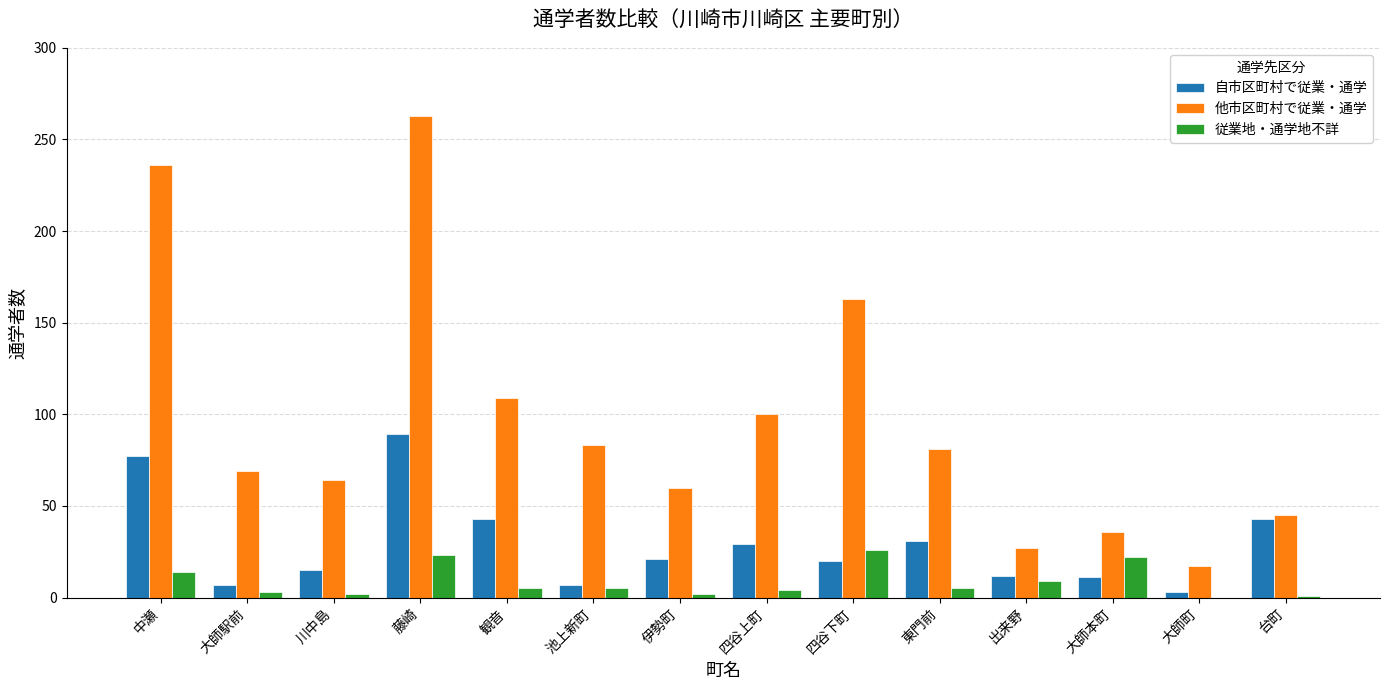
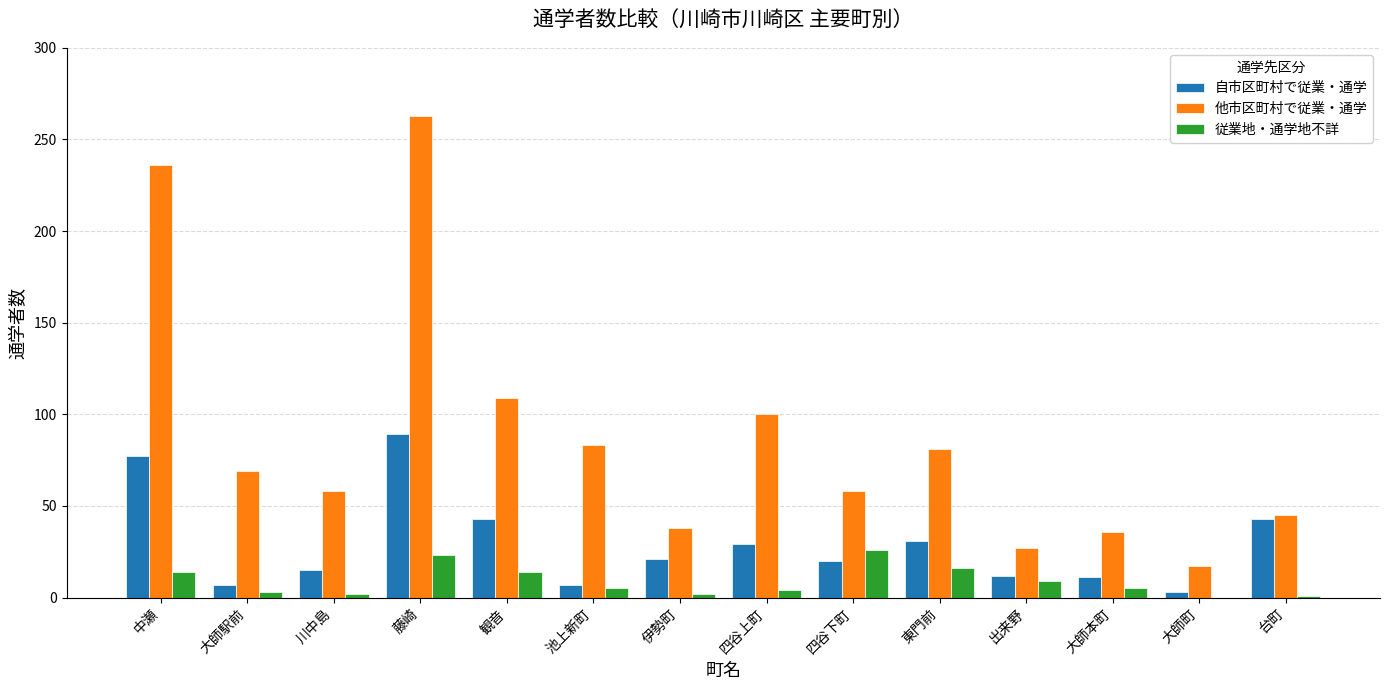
  {
    "自市区町村で従業・通学": {
      "中瀬": 77,
      "大師駅前": 7,
      "川中島": 15,
      "藤崎": 89,
      "観音": 43,
      "池上新町": 7,
      "伊勢町": 21,
      "四谷上町": 29,
      "四谷下町": 20,
      "東門前": 31,
      "出来野": 12,
      "大師本町": 11,
      "大師町": 3,
      "台町": 43
    },
    "他市区町村で従業・通学": {
      "中瀬": 236,
      "大師駅前": 69,
-     "川中島": 64,
+     "川中島": 58,
      "藤崎": 263,
      "観音": 109,
      "池上新町": 83,
-     "伊勢町": 60,
+     "伊勢町": 38,
      "四谷上町": 100,
-     "四谷下町": 163,
+     "四谷下町": 58,
      "東門前": 81,
      "出来野": 27,
      "大師本町": 36,
      "大師町": 17,
      "台町": 45
    },
    "従業地・通学地不詳": {
      "中瀬": 14,
      "大師駅前": 3,
      "川中島": 2,
      "藤崎": 23,
-     "観音": 5,
+     "観音": 14,
      "池上新町": 5,
      "伊勢町": 2,
      "四谷上町": 4,
      "四谷下町": 26,
-     "東門前": 5,
+     "東門前": 16,
      "出来野": 9,
-     "大師本町": 22,
+     "大師本町": 5,
      "大師町": 0
    }
  }
